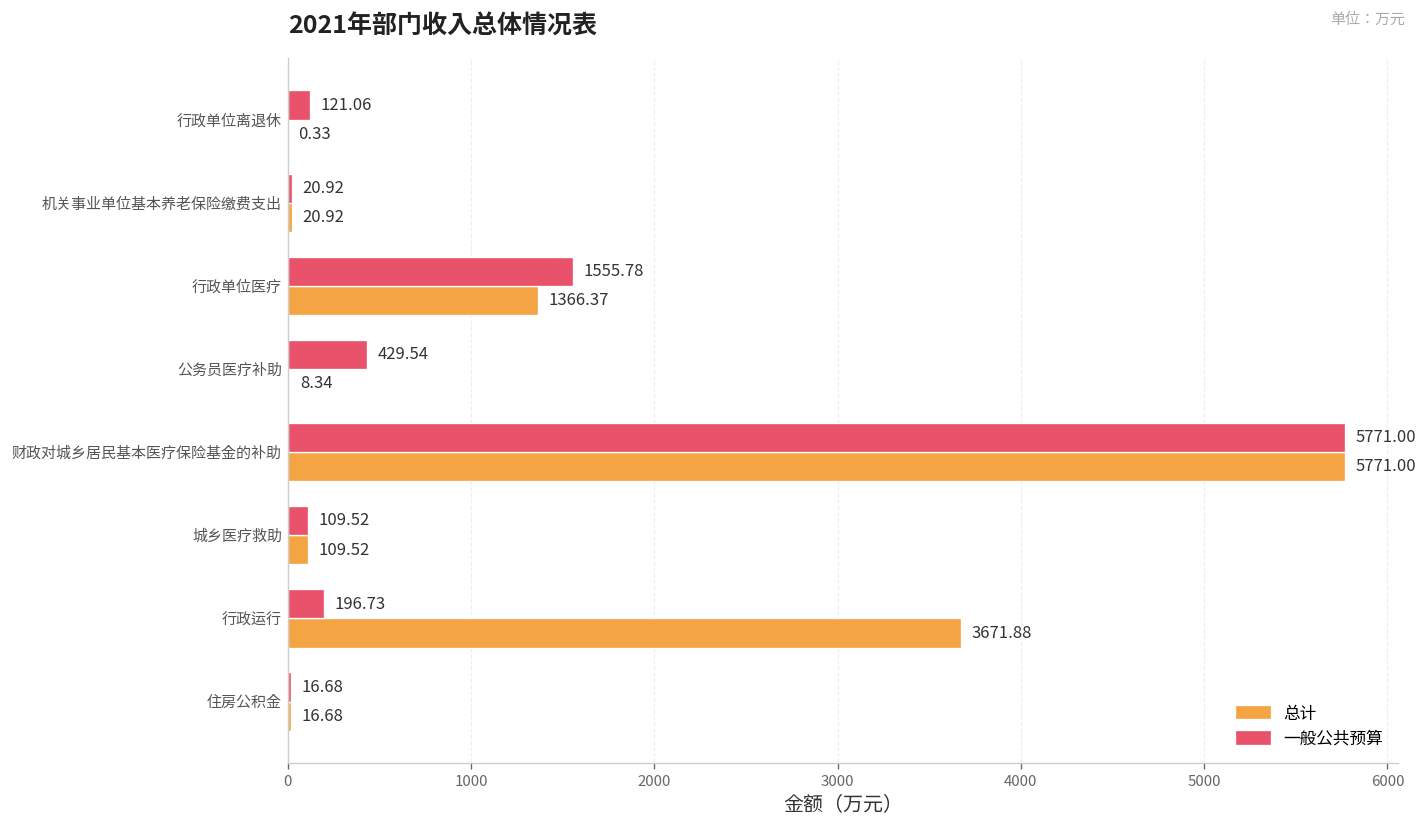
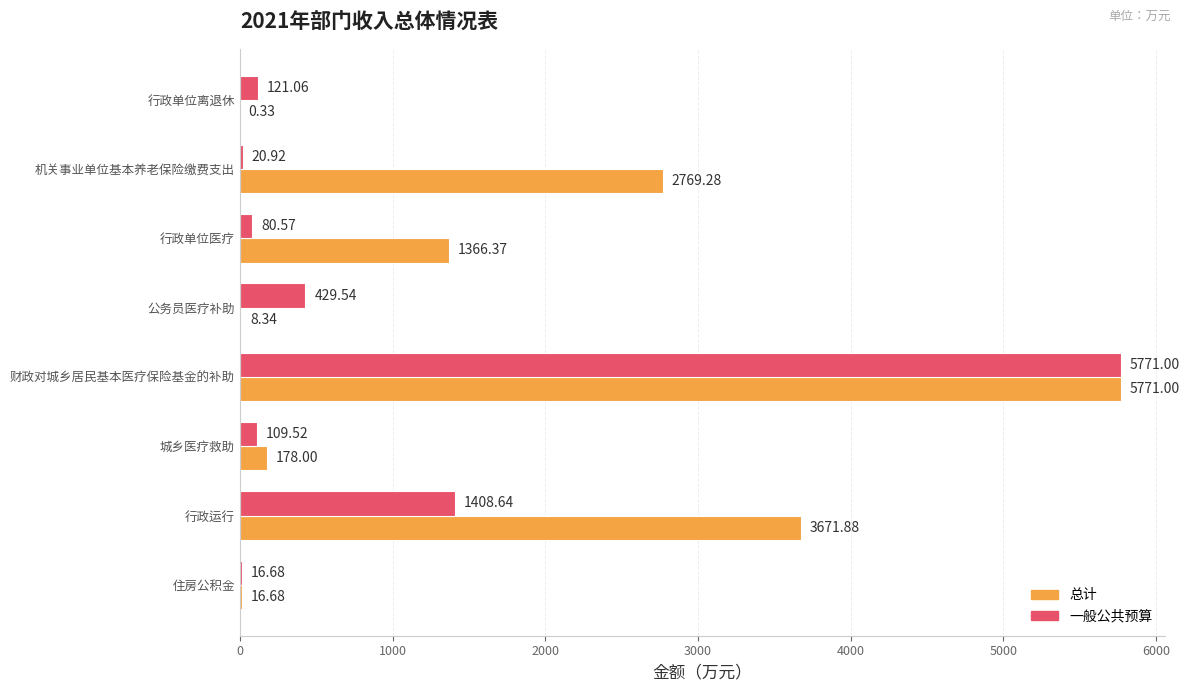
  {
    "总计": {
      "行政单位离退休": 0.33,
-     "机关事业单位基本养老保险缴费支出": 20.92,
+     "机关事业单位基本养老保险缴费支出": 2769.28,
      "行政单位医疗": 1366.37,
      "公务员医疗补助": 8.34,
      "财政对城乡居民基本医疗保险基金的补助": 5771.00,
-     "城乡医疗救助": 109.52,
+     "城乡医疗救助": 178.00,
      "行政运行": 3671.88,
      "住房公积金": 16.68
    },
    "一般公共预算": {
      "行政单位离退休": 121.06,
      "机关事业单位基本养老保险缴费支出": 20.92,
-     "行政单位医疗": 1555.78,
+     "行政单位医疗": 80.57,
      "公务员医疗补助": 429.54,
      "财政对城乡居民基本医疗保险基金的补助": 5771.00,
      "城乡医疗救助": 109.52,
-     "行政运行": 196.73,
+     "行政运行": 1408.64,
      "住房公积金": 16.68
    }
  }
